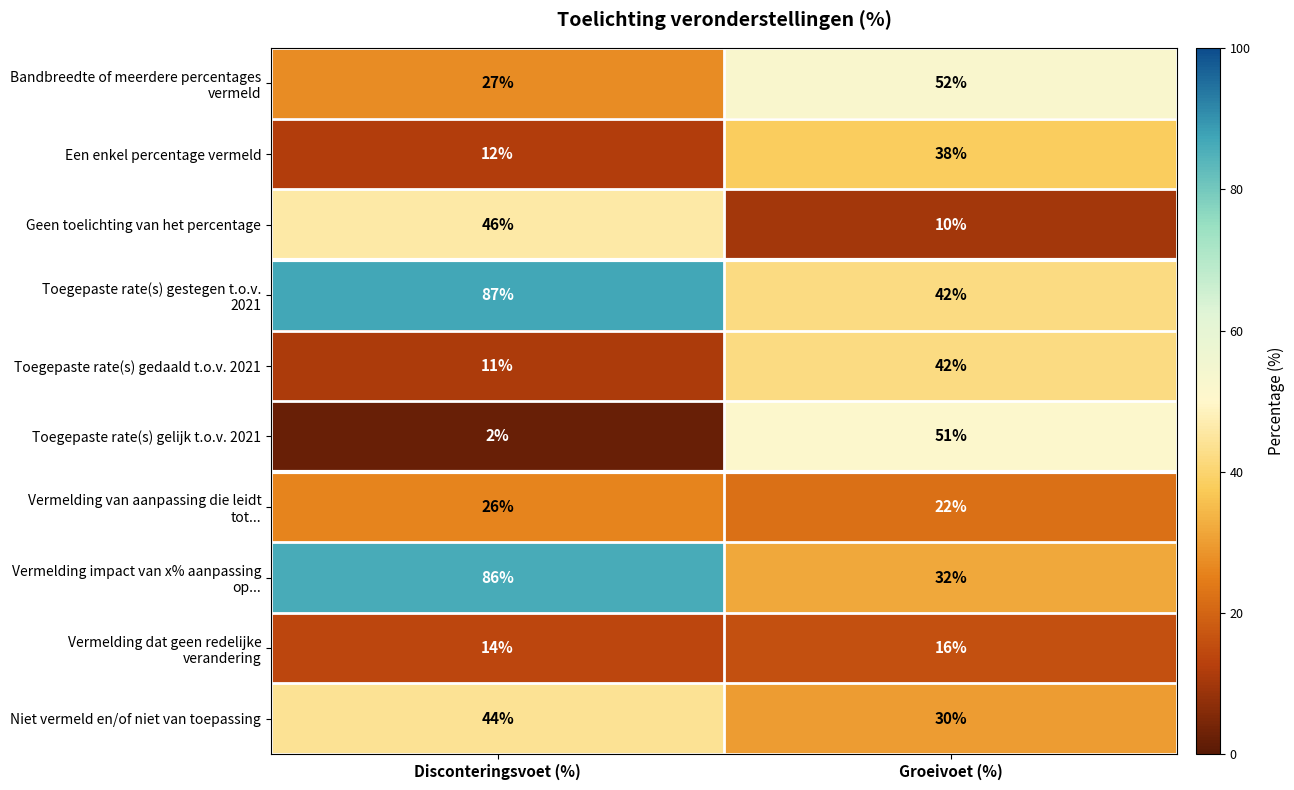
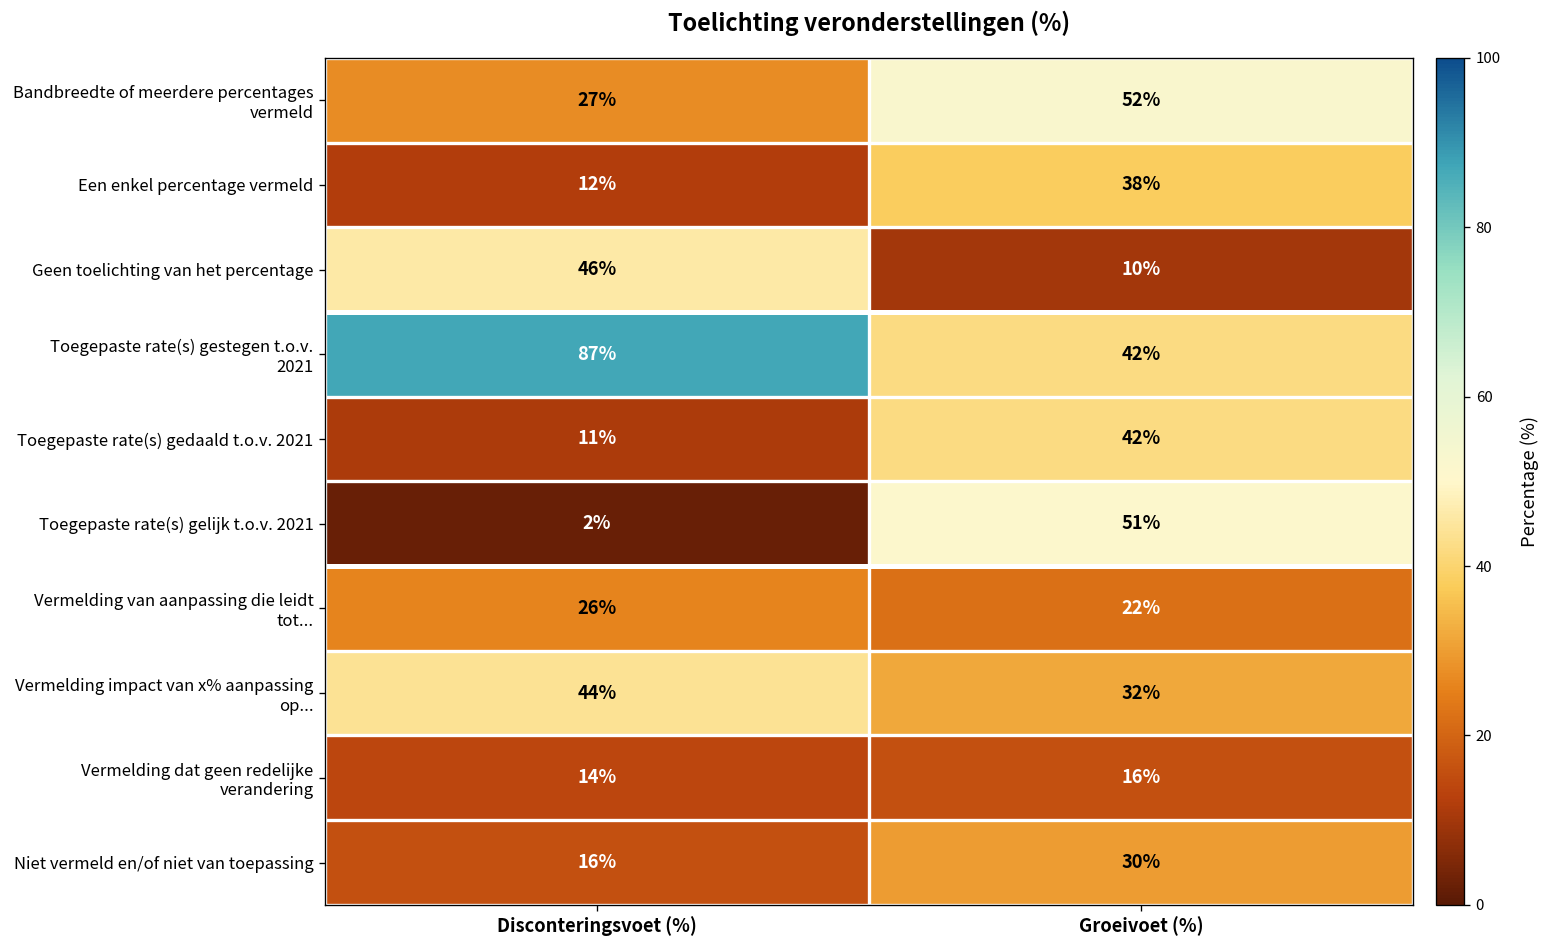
  {
    "Bandbreedte of meerdere percentages vermeld": {
      "Disconteringsvoet (%)": "27%",
      "Groeivoet (%)": "52%"
    },
    "Een enkel percentage vermeld": {
      "Disconteringsvoet (%)": "12%",
      "Groeivoet (%)": "38%"
    },
    "Geen toelichting van het percentage": {
      "Disconteringsvoet (%)": "46%",
      "Groeivoet (%)": "10%"
    },
    "Toegepaste rate(s) gestegen t.o.v. 2021": {
      "Disconteringsvoet (%)": "87%",
      "Groeivoet (%)": "42%"
    },
    "Toegepaste rate(s) gedaald t.o.v. 2021": {
      "Disconteringsvoet (%)": "11%",
      "Groeivoet (%)": "42%"
    },
    "Toegepaste rate(s) gelijk t.o.v. 2021": {
      "Disconteringsvoet (%)": "2%",
      "Groeivoet (%)": "51%"
    },
    "Vermelding van aanpassing die leidt tot...": {
      "Disconteringsvoet (%)": "26%",
      "Groeivoet (%)": "22%"
    },
    "Vermelding impact van x% aanpassing op...": {
-     "Disconteringsvoet (%)": "86%",
+     "Disconteringsvoet (%)": "44%",
      "Groeivoet (%)": "32%"
    },
    "Vermelding dat geen redelijke verandering": {
      "Disconteringsvoet (%)": "14%",
      "Groeivoet (%)": "16%"
    },
    "Niet vermeld en/of niet van toepassing": {
-     "Disconteringsvoet (%)": "44%",
+     "Disconteringsvoet (%)": "16%",
      "Groeivoet (%)": "30%"
    }
  }
